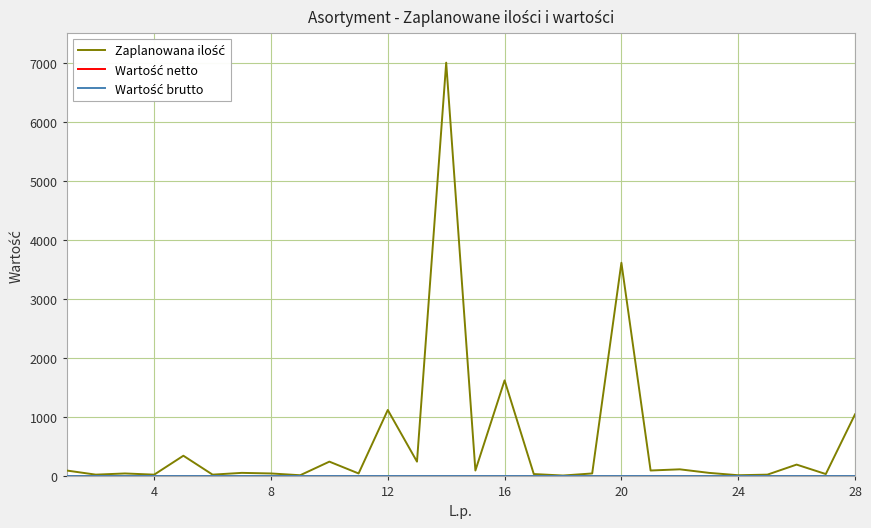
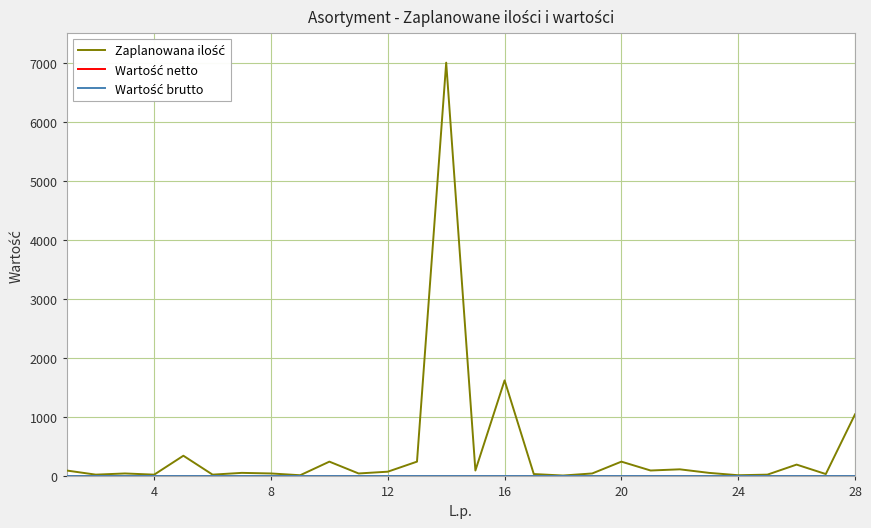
  {
    "Zaplanowana ilość": {
      "8": 100,
-     "12": 1100,
+     "12": 100,
      "16": 1600,
-     "20": 3600,
+     "20": 300,
      "28": 1100
    },
    "Wartość brutto": {
      "8": 0,
      "12": 0,
      "16": 0,
      "20": 0,
      "28": 0
    }
  }
